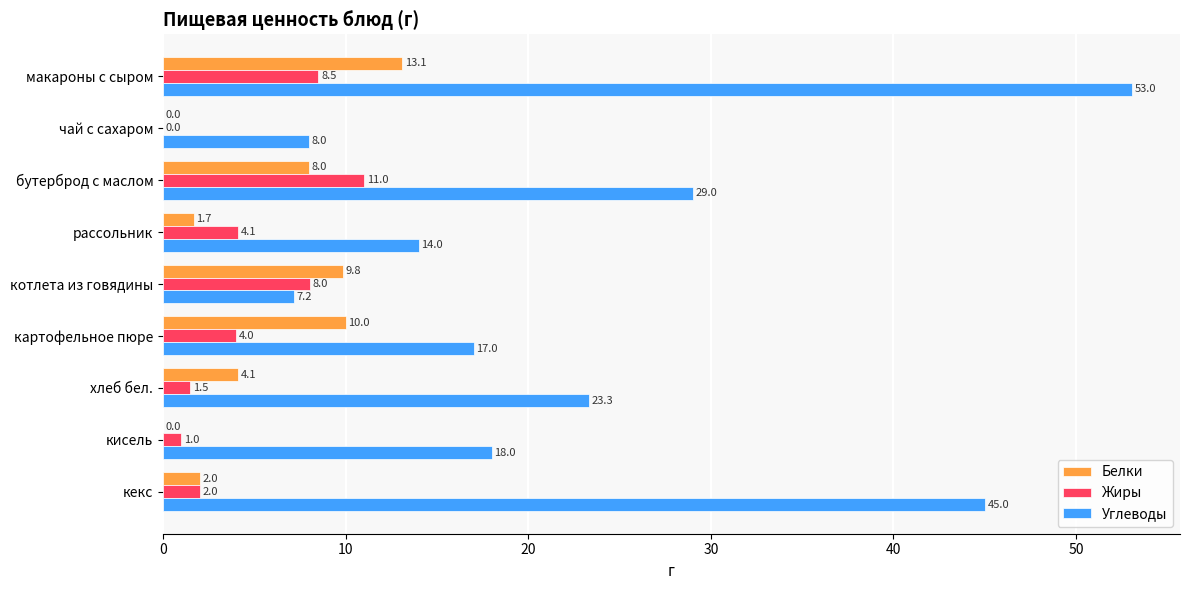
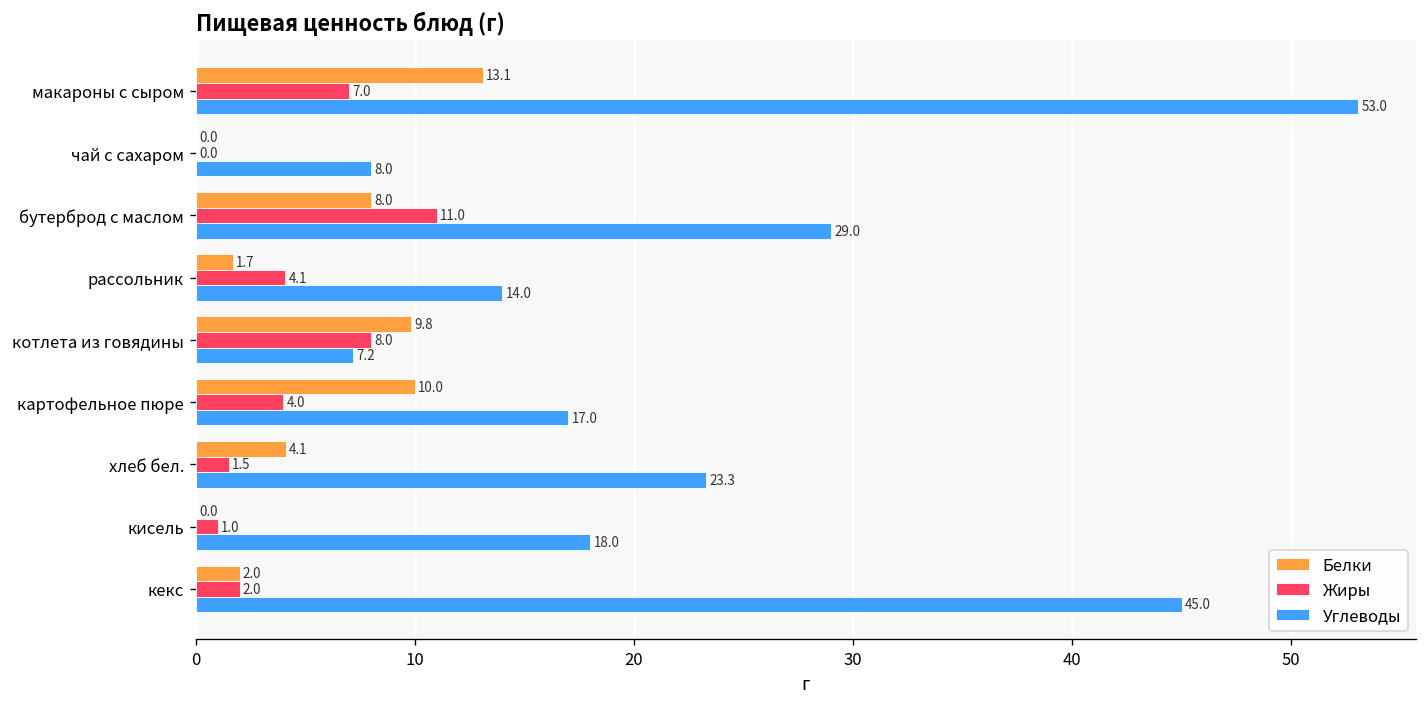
  {
    "Белки": {
      "макароны с сыром": 13.1,
      "чай с сахаром": 0.0,
      "бутерброд с маслом": 8.0,
      "рассольник": 1.7,
      "котлета из говядины": 9.8,
      "картофельное пюре": 10.0,
      "хлеб бел.": 4.1,
      "кисель": 0.0,
      "кекс": 2.0
    },
    "Жиры": {
-     "макароны с сыром": 8.5,
+     "макароны с сыром": 7.0,
      "чай с сахаром": 0.0,
      "бутерброд с маслом": 11.0,
      "рассольник": 4.1,
      "котлета из говядины": 8.0,
      "картофельное пюре": 4.0,
      "хлеб бел.": 1.5,
      "кисель": 1.0,
      "кекс": 2.0
    },
    "Углеводы": {
      "макароны с сыром": 53.0,
      "чай с сахаром": 8.0,
      "бутерброд с маслом": 29.0,
      "рассольник": 14.0,
      "котлета из говядины": 7.2,
      "картофельное пюре": 17.0,
      "хлеб бел.": 23.3,
      "кисель": 18.0,
      "кекс": 45.0
    }
  }
